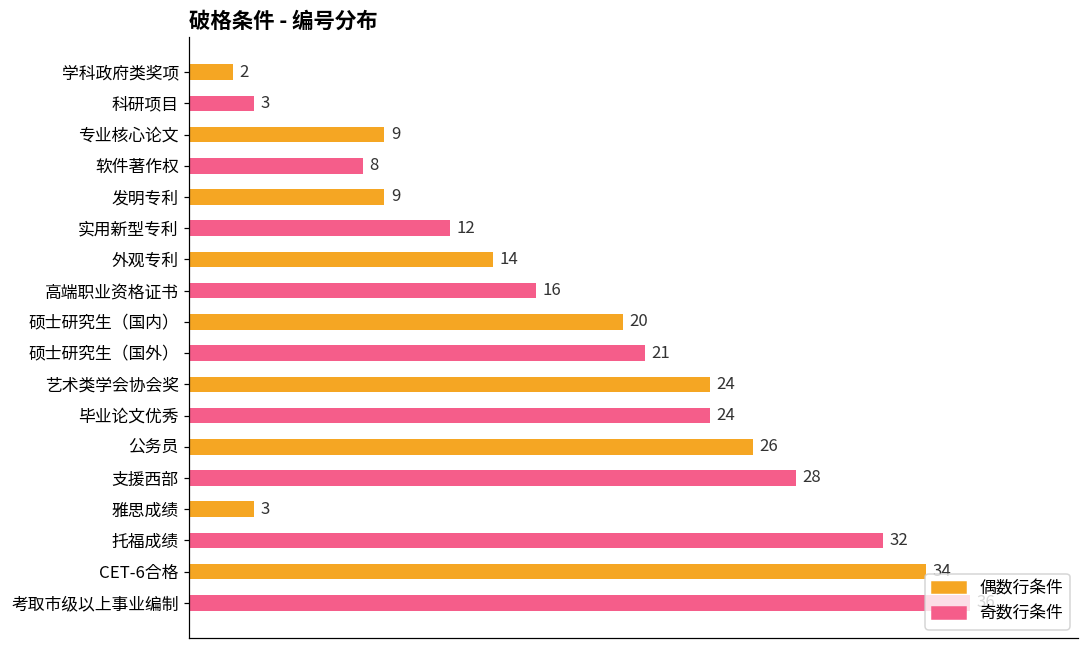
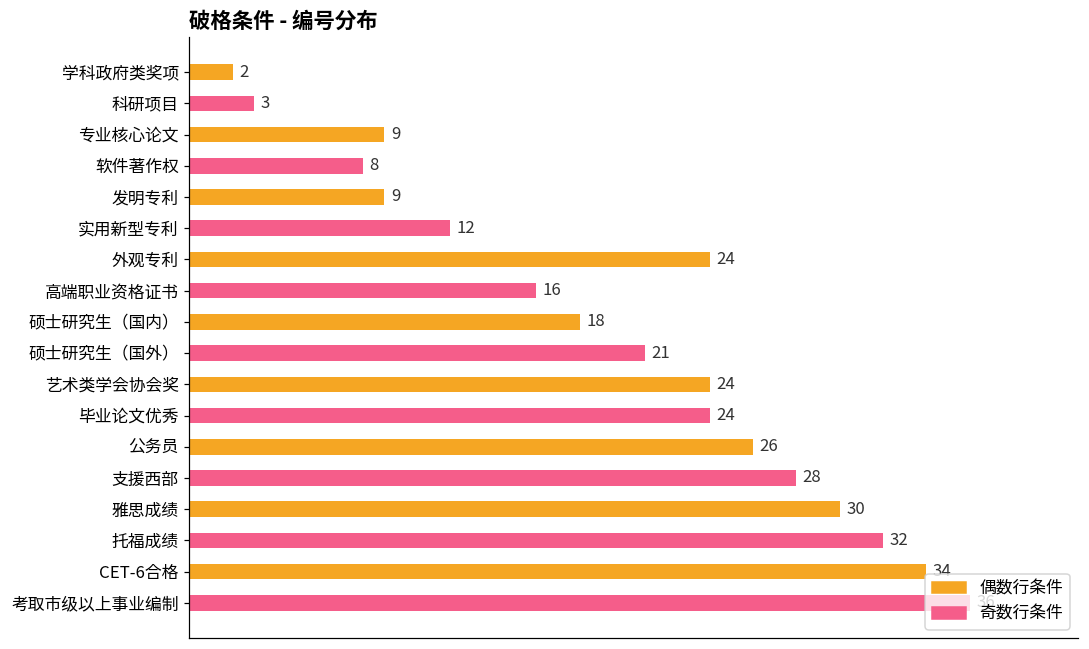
  {
    "学科政府类奖项": 2,
    "科研项目": 3,
    "专业核心论文": 9,
    "软件著作权": 8,
    "发明专利": 9,
    "实用新型专利": 12,
-   "外观专利": 14,
+   "外观专利": 24,
    "高端职业资格证书": 16,
-   "硕士研究生（国内）": 20,
+   "硕士研究生（国内）": 18,
    "硕士研究生（国外）": 21,
    "艺术类学会协会奖": 24,
    "毕业论文优秀": 24,
    "公务员": 26,
    "支援西部": 28,
-   "雅思成绩": 3,
+   "雅思成绩": 30,
    "托福成绩": 32
  }
